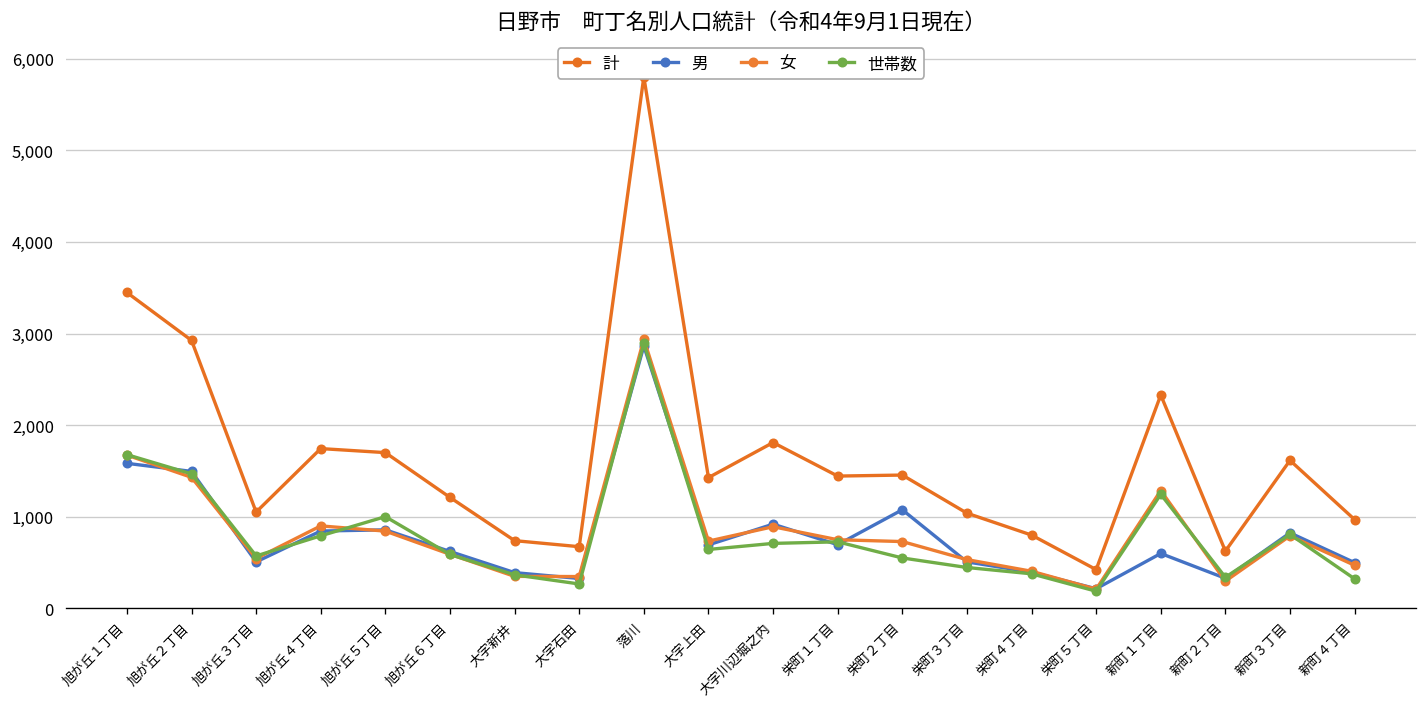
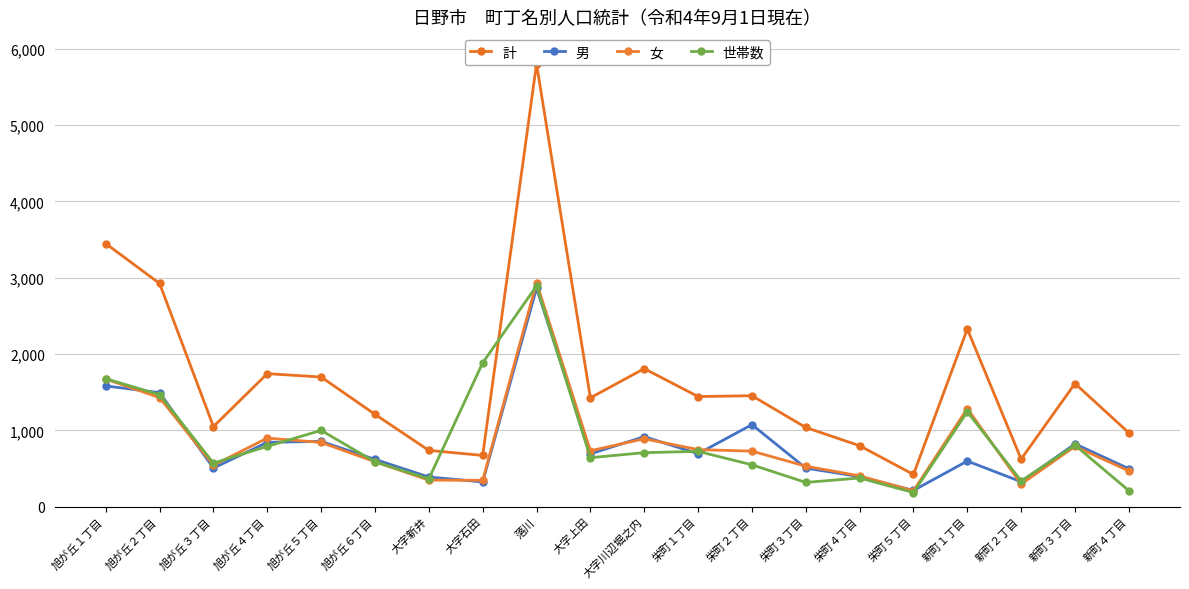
  {
    "男": {
      "旭が丘１丁目": "1,600",
      "旭が丘３丁目": "500",
      "旭が丘４丁目": "800",
      "大字上田": "700",
      "栄町２丁目": "1,100",
      "新町１丁目": "600"
    },
    "世帯数": {
      "旭が丘４丁目": "800",
      "旭が丘５丁目": "1,000",
-     "大字石田": "300",
+     "大字石田": "1,900",
      "大字上田": "600",
      "大字川辺堀之内": "700",
      "栄町２丁目": "600",
-     "栄町３丁目": "400",
+     "栄町３丁目": "300",
      "新町１丁目": "1,200",
-     "新町４丁目": "300"
+     "新町４丁目": "200"
    }
  }
